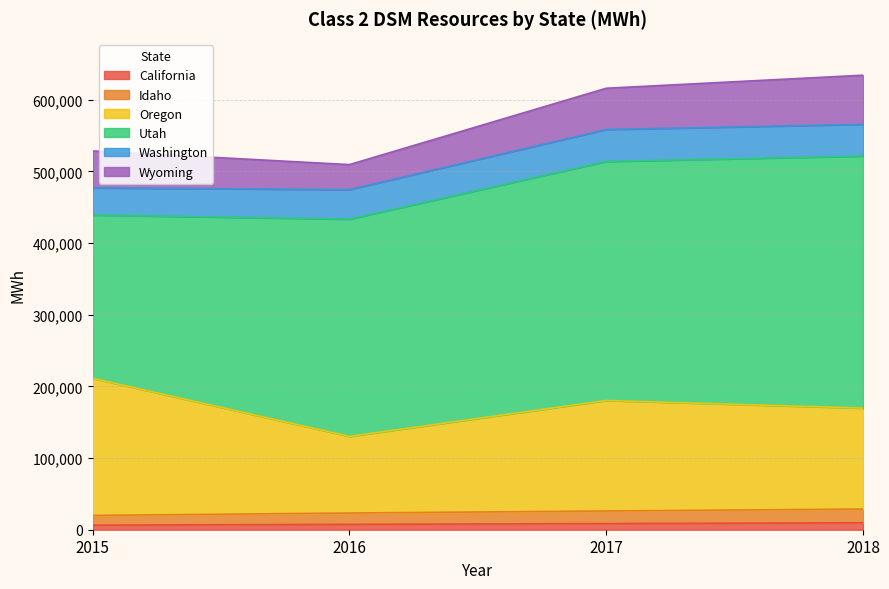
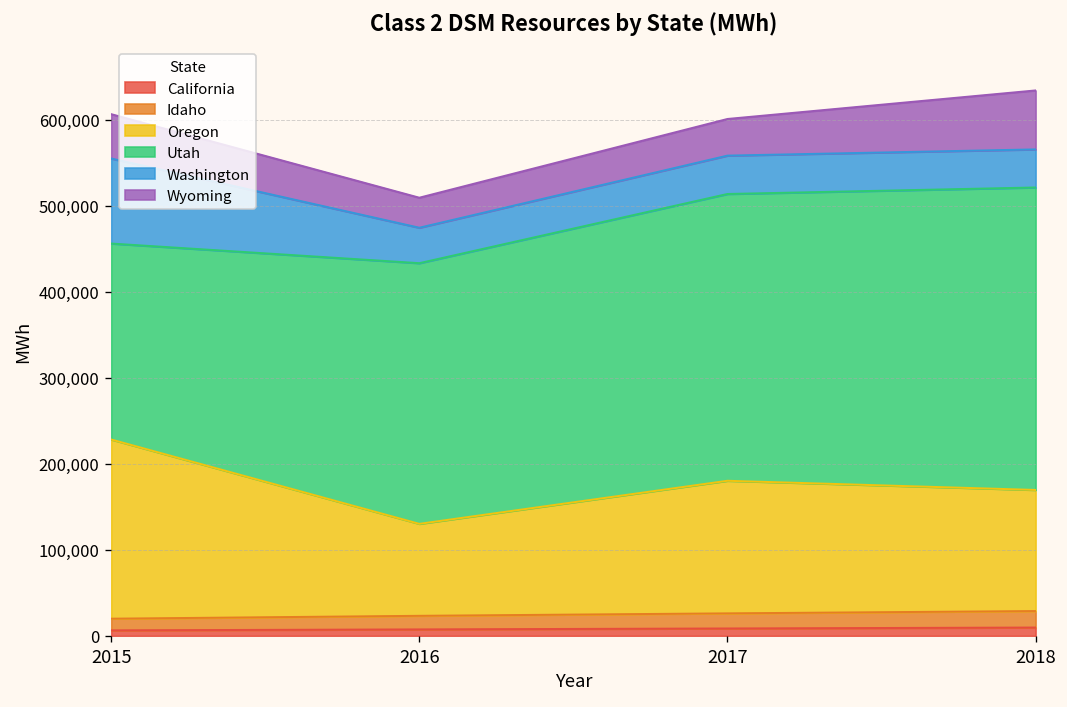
  {
    "Oregon": {
-     "2015": "190,000",
+     "2015": "210,000",
      "2016": "110,000",
      "2017": "150,000",
      "2018": "140,000"
    },
    "Utah": {
      "2015": "230,000",
      "2016": "300,000",
      "2017": "330,000",
      "2018": "350,000"
    },
    "Washington": {
-     "2015": "40,000",
+     "2015": "100,000",
      "2016": "40,000",
      "2017": "40,000",
      "2018": "40,000"
    },
    "Wyoming": {
      "2015": "50,000",
      "2016": "30,000",
-     "2017": "60,000",
+     "2017": "40,000",
      "2018": "70,000"
    }
  }
